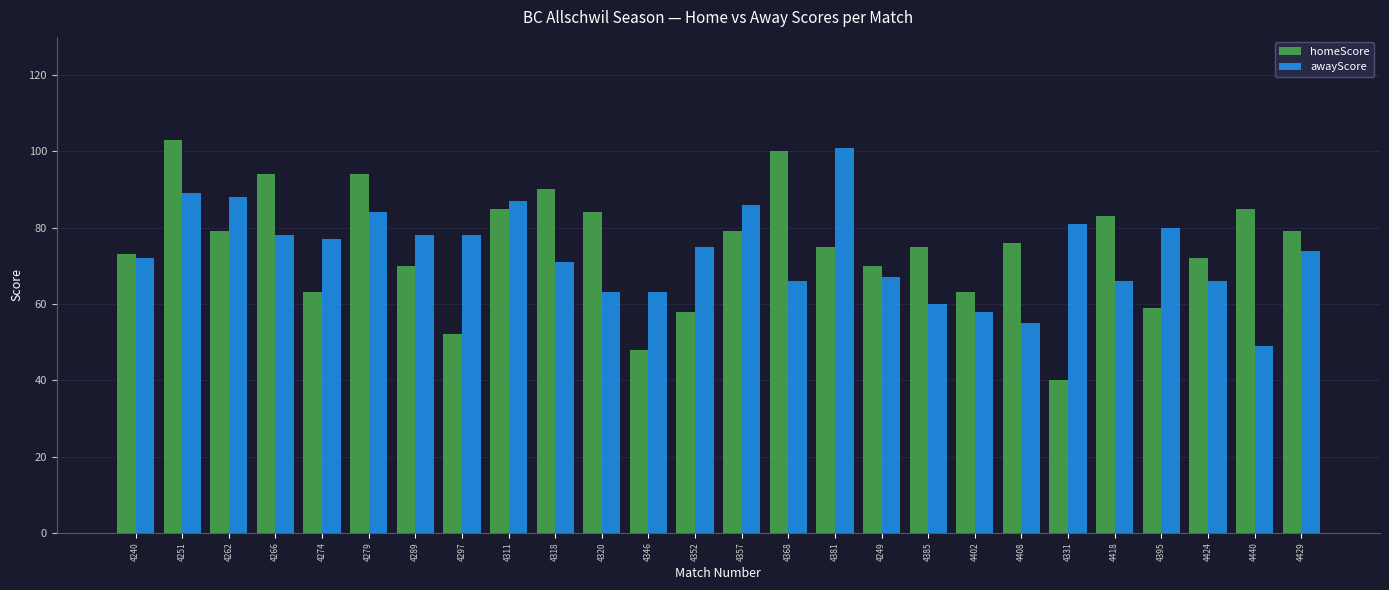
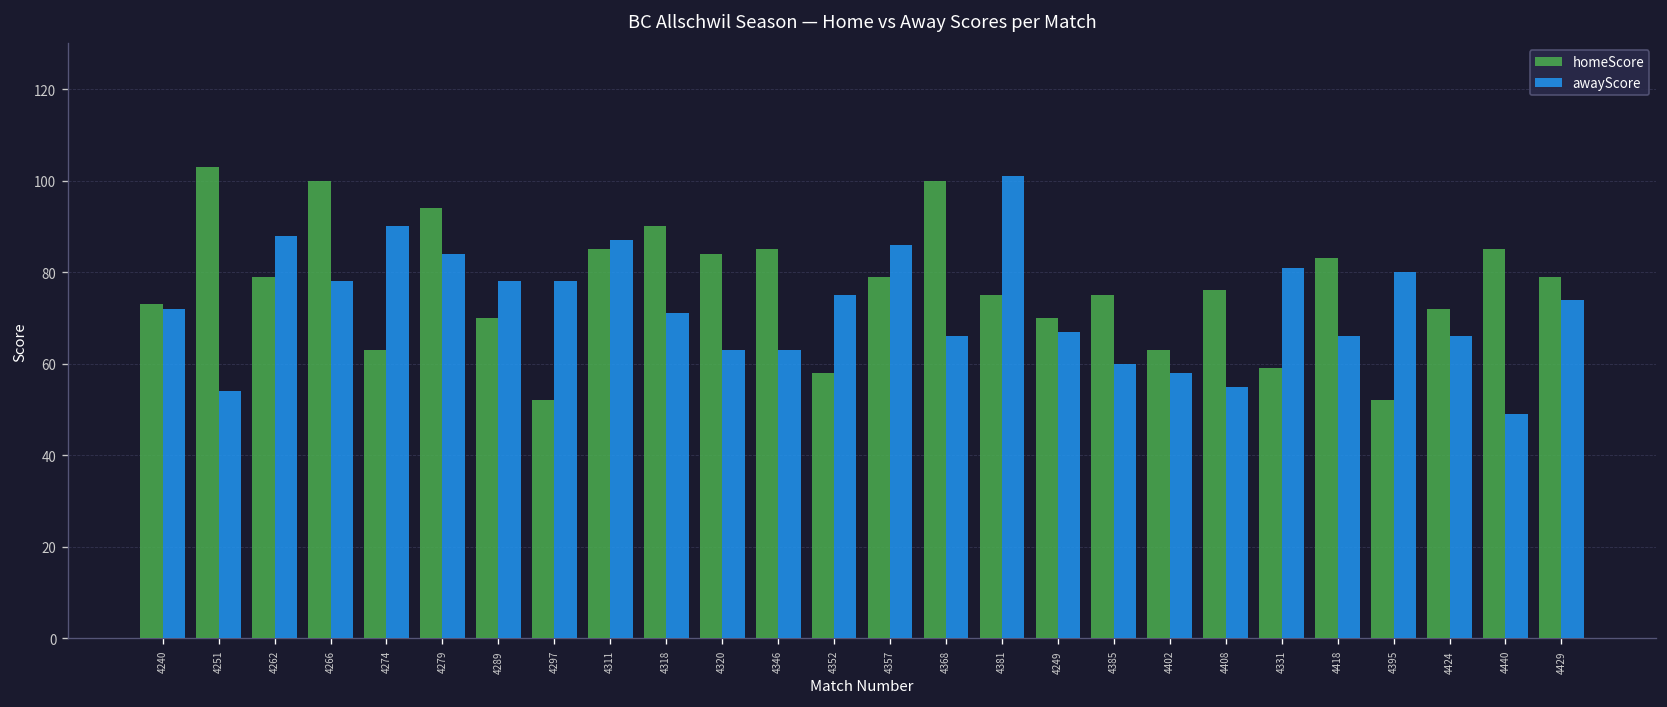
  {
    "homeScore": {
      "4240": 73,
      "4251": 103,
      "4262": 79,
-     "4266": 94,
+     "4266": 100,
      "4274": 63,
      "4279": 94,
      "4289": 70,
      "4297": 52,
      "4311": 85,
      "4318": 90,
      "4320": 84,
-     "4346": 48,
+     "4346": 85,
      "4352": 58,
      "4357": 79,
      "4368": 100,
      "4381": 75,
      "4249": 70,
      "4385": 75,
      "4402": 63,
      "4408": 76,
-     "4331": 40,
+     "4331": 59,
      "4418": 83,
-     "4395": 59,
+     "4395": 52,
      "4424": 72,
      "4440": 85,
      "4429": 79
    },
    "awayScore": {
      "4240": 72,
-     "4251": 89,
+     "4251": 54,
      "4262": 88,
      "4266": 78,
-     "4274": 77,
+     "4274": 90,
      "4279": 84,
      "4289": 78,
      "4297": 78,
      "4311": 87,
      "4318": 71,
      "4320": 63,
      "4346": 63,
      "4352": 75,
      "4357": 86,
      "4368": 66,
      "4381": 101,
      "4249": 67,
      "4385": 60,
      "4402": 58,
      "4408": 55,
      "4331": 81,
      "4418": 66,
      "4395": 80,
      "4424": 66,
      "4440": 49,
      "4429": 74
    }
  }
